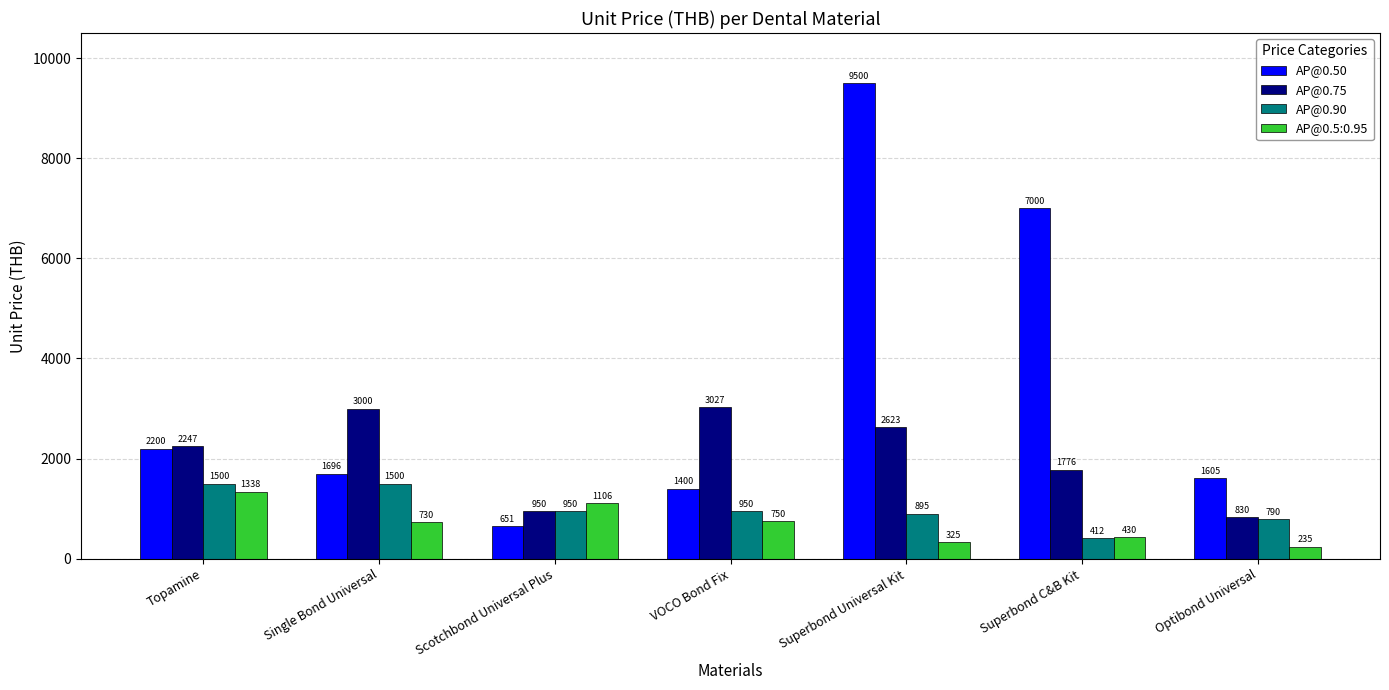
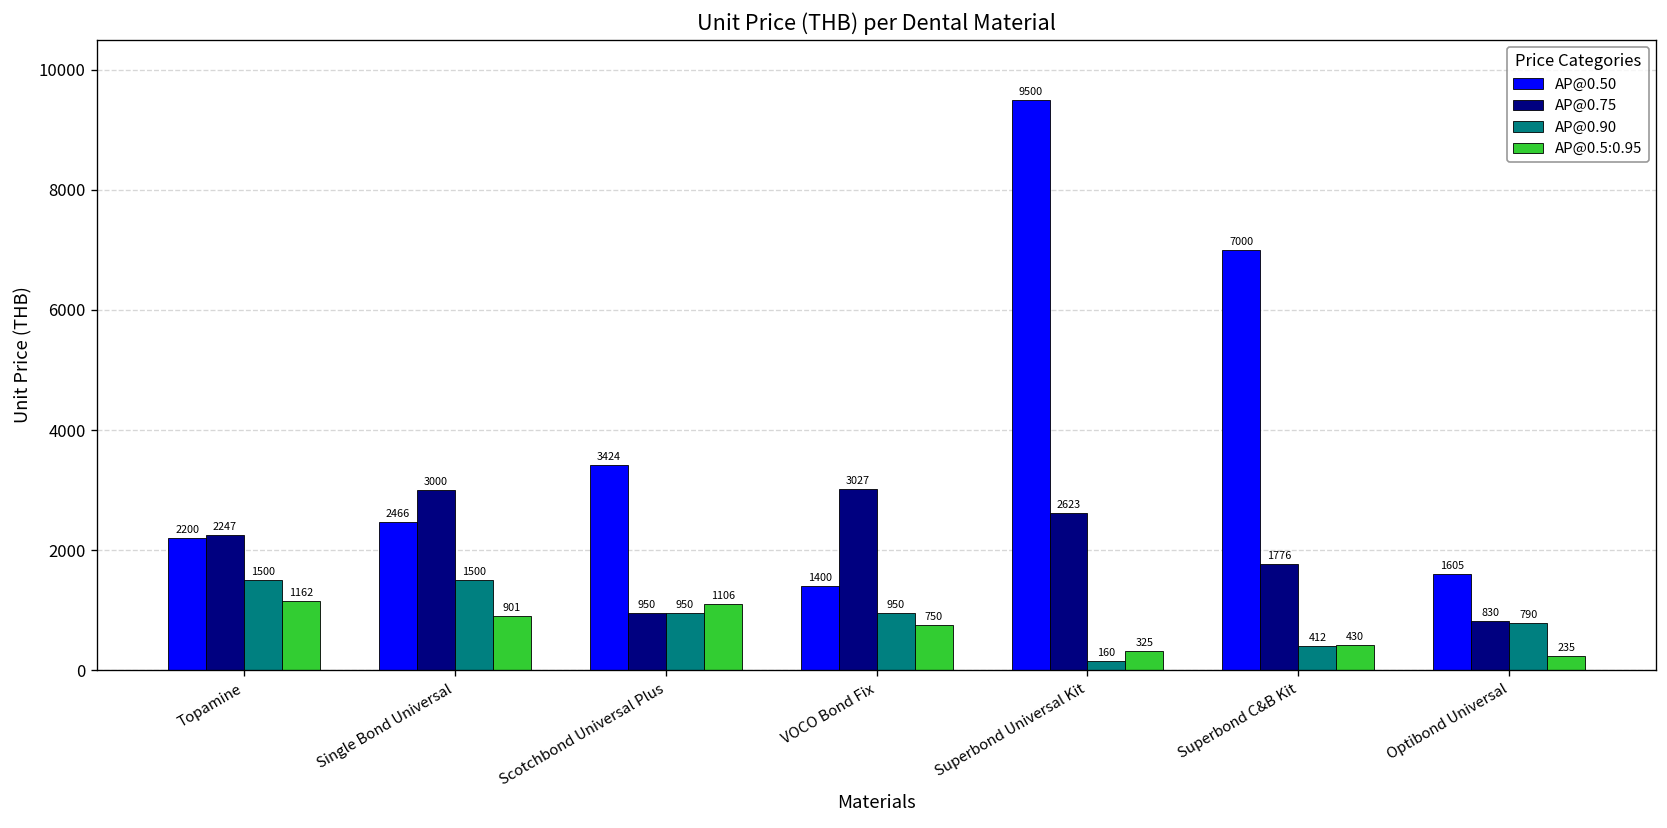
  {
    "AP@0.50": {
      "Topamine": 2200,
-     "Single Bond Universal": 1696,
-     "Scotchbond Universal Plus": 651,
+     "Single Bond Universal": 2466,
+     "Scotchbond Universal Plus": 3424,
      "VOCO Bond Fix": 1400,
      "Superbond Universal Kit": 9500,
      "Superbond C&B Kit": 7000,
      "Optibond Universal": 1605
    },
    "AP@0.75": {
      "Topamine": 2247,
      "Single Bond Universal": 3000,
      "Scotchbond Universal Plus": 950,
      "VOCO Bond Fix": 3027,
      "Superbond Universal Kit": 2623,
      "Superbond C&B Kit": 1776,
      "Optibond Universal": 830
    },
    "AP@0.90": {
      "Topamine": 1500,
      "Single Bond Universal": 1500,
      "Scotchbond Universal Plus": 950,
      "VOCO Bond Fix": 950,
-     "Superbond Universal Kit": 895,
+     "Superbond Universal Kit": 160,
      "Superbond C&B Kit": 412,
      "Optibond Universal": 790
    },
    "AP@0.5:0.95": {
-     "Topamine": 1338,
-     "Single Bond Universal": 730,
+     "Topamine": 1162,
+     "Single Bond Universal": 901,
      "Scotchbond Universal Plus": 1106,
      "VOCO Bond Fix": 750,
      "Superbond Universal Kit": 325,
      "Superbond C&B Kit": 430,
      "Optibond Universal": 235
    }
  }
